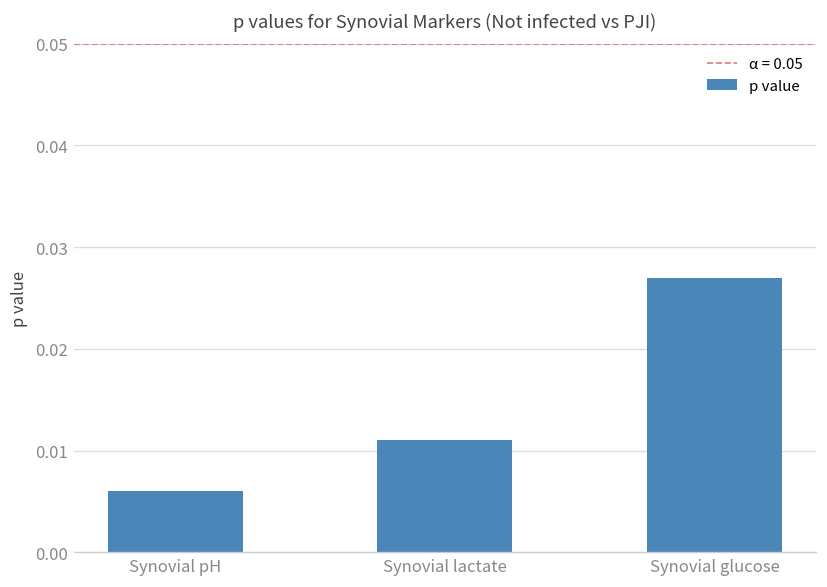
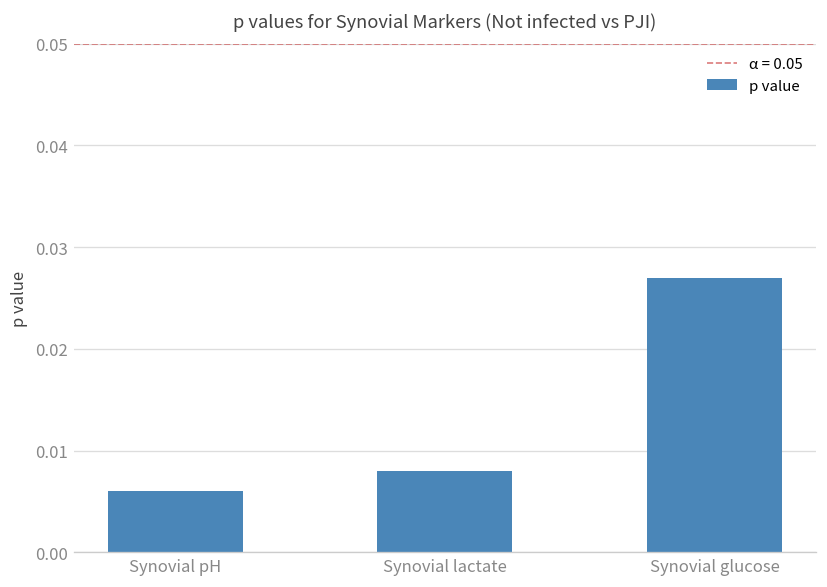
  {
    "Synovial pH": 0.006,
-   "Synovial lactate": 0.011,
+   "Synovial lactate": 0.008,
    "Synovial glucose": 0.027
  }
